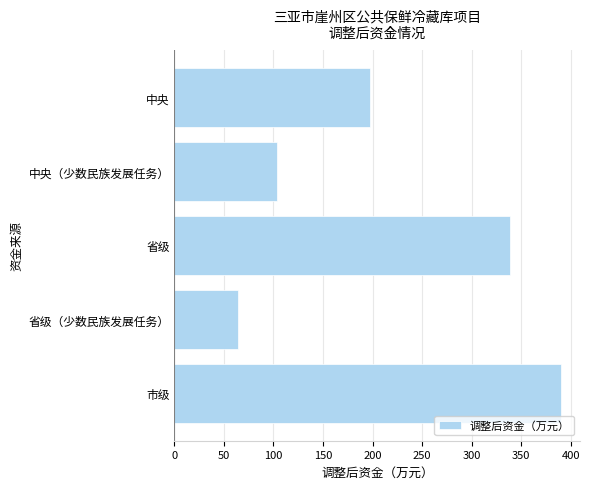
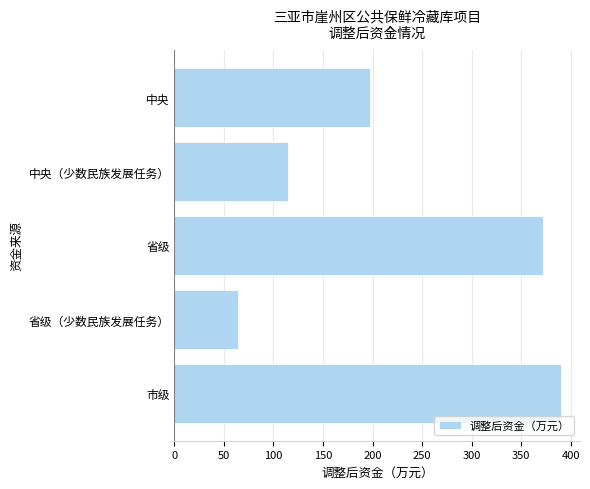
  {
    "中央": 200,
-   "中央（少数民族发展任务）": 100,
-   "省级": 340,
+   "中央（少数民族发展任务）": 120,
+   "省级": 370,
    "省级（少数民族发展任务）": 60,
    "市级": 390
  }
